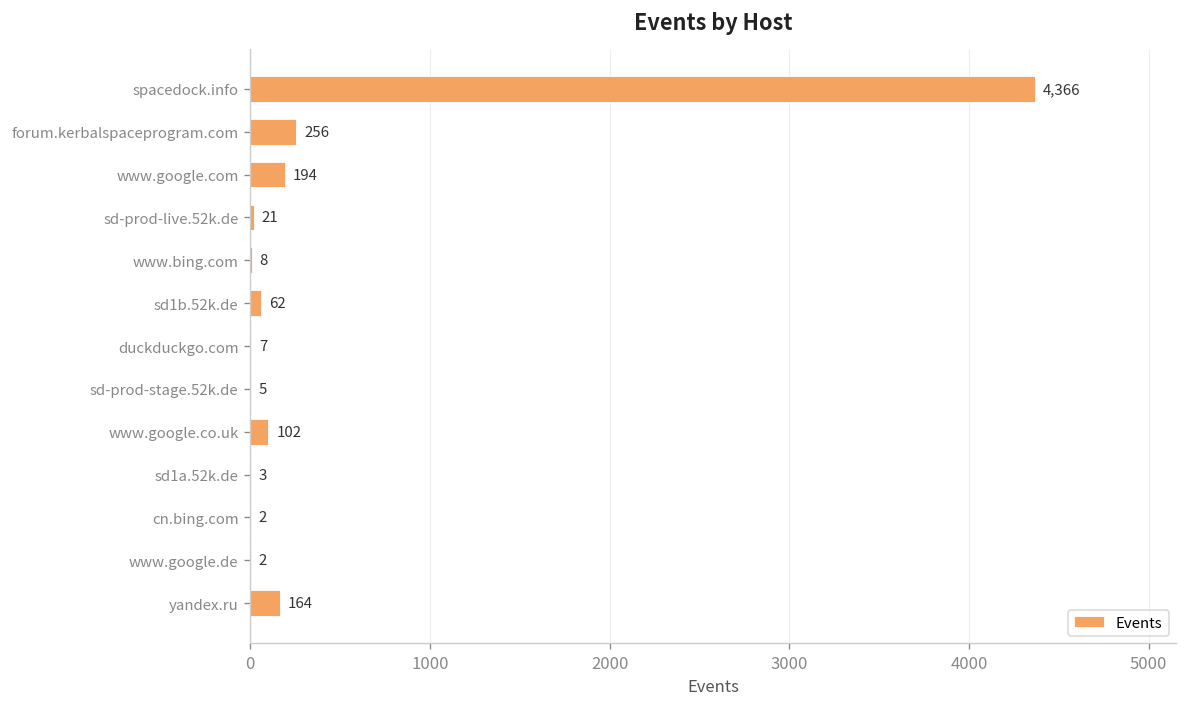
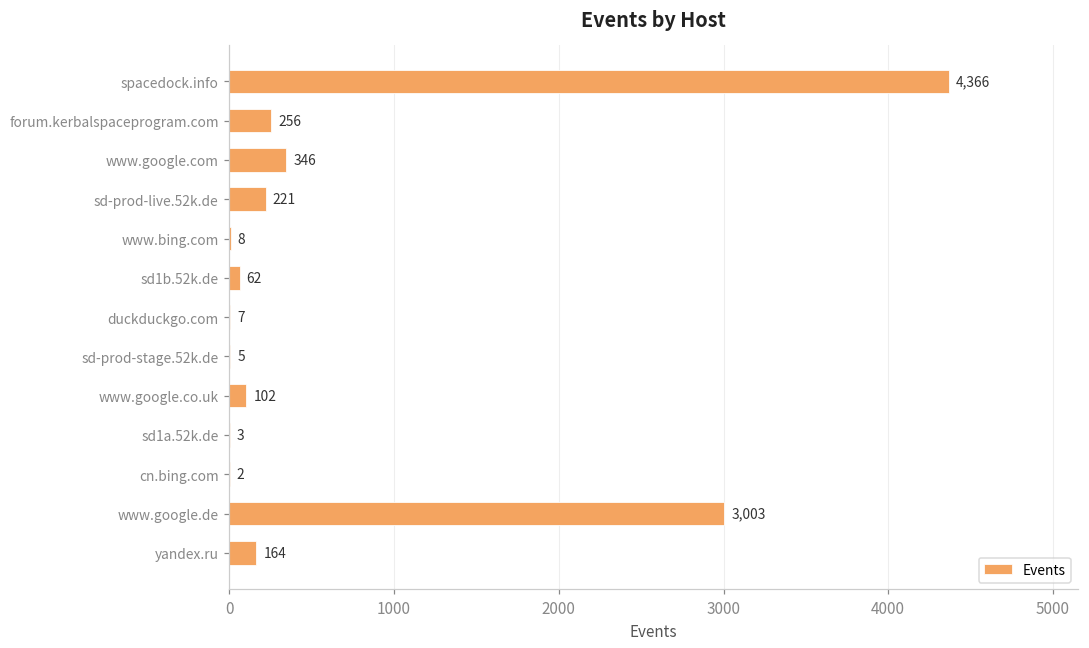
  {
    "spacedock.info": "4,366",
    "forum.kerbalspaceprogram.com": "256",
-   "www.google.com": "194",
-   "sd-prod-live.52k.de": "21",
+   "www.google.com": "346",
+   "sd-prod-live.52k.de": "221",
    "www.bing.com": "8",
    "sd1b.52k.de": "62",
    "duckduckgo.com": "7",
    "sd-prod-stage.52k.de": "5",
    "www.google.co.uk": "102",
    "sd1a.52k.de": "3",
    "cn.bing.com": "2",
-   "www.google.de": "2",
+   "www.google.de": "3,003",
    "yandex.ru": "164"
  }
